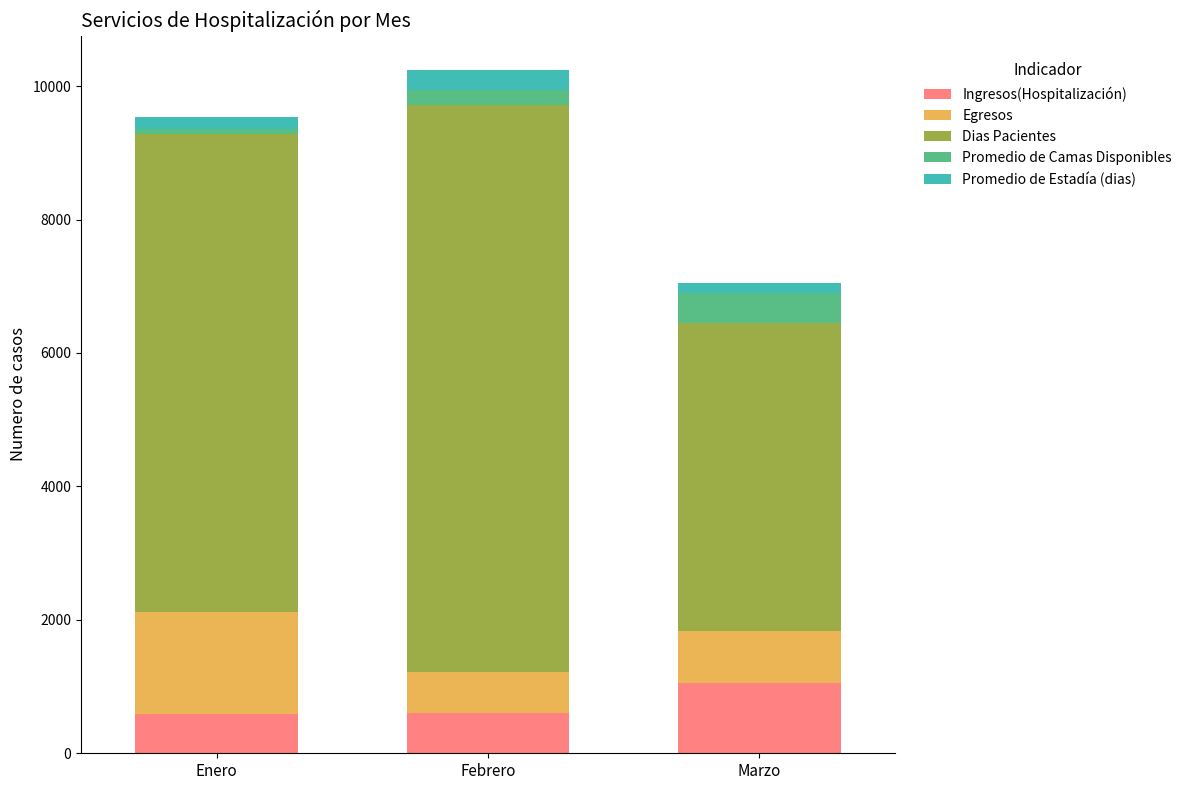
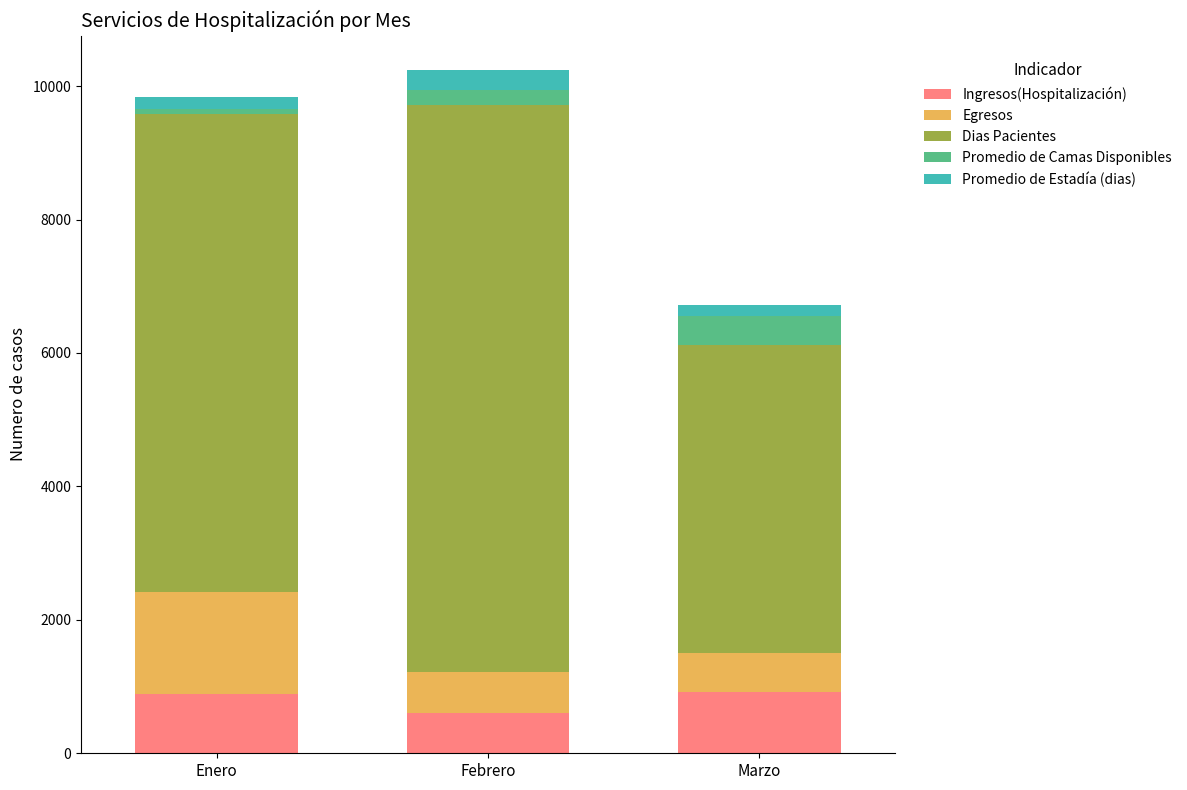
  {
    "Ingresos(Hospitalización)": {
-     "Enero": 600,
+     "Enero": 900,
      "Febrero": 600,
-     "Marzo": 1100
+     "Marzo": 900
    },
    "Egresos": {
      "Enero": 1500,
      "Febrero": 600,
-     "Marzo": 800
+     "Marzo": 600
    },
    "Dias Pacientes": {
      "Enero": 7200,
      "Febrero": 8500,
      "Marzo": 4600
    },
    "Promedio de Camas Disponibles": {
      "Enero": 100,
      "Febrero": 200,
      "Marzo": 400
    },
    "Promedio de Estadía (dias)": {
      "Enero": 200,
      "Febrero": 300,
      "Marzo": 200
    }
  }
